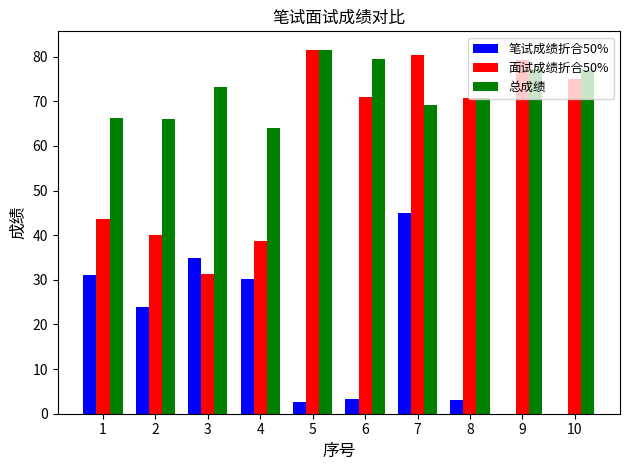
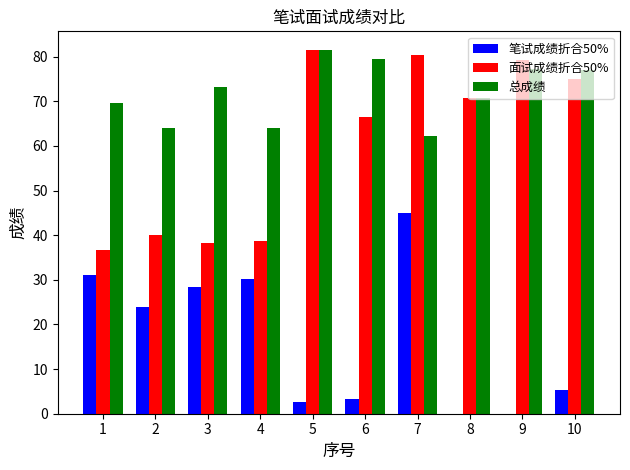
  {
    "笔试成绩折合50%": {
      "1": 31,
      "2": 24,
-     "3": 35,
+     "3": 28,
      "4": 30,
      "5": 3,
      "6": 3,
      "7": 45,
-     "8": 3,
+     "8": 0,
      "9": 0,
-     "10": 0
+     "10": 5
    },
    "面试成绩折合50%": {
-     "1": 44,
+     "1": 37,
      "2": 40,
-     "3": 31,
+     "3": 38,
      "4": 39,
      "5": 82,
-     "6": 71,
+     "6": 67,
      "7": 80
    },
    "总成绩": {
-     "1": 66,
-     "2": 66,
+     "1": 70,
+     "2": 64,
      "3": 73,
      "4": 64,
      "5": 82,
      "6": 80,
-     "7": 69
+     "7": 62
    }
  }
